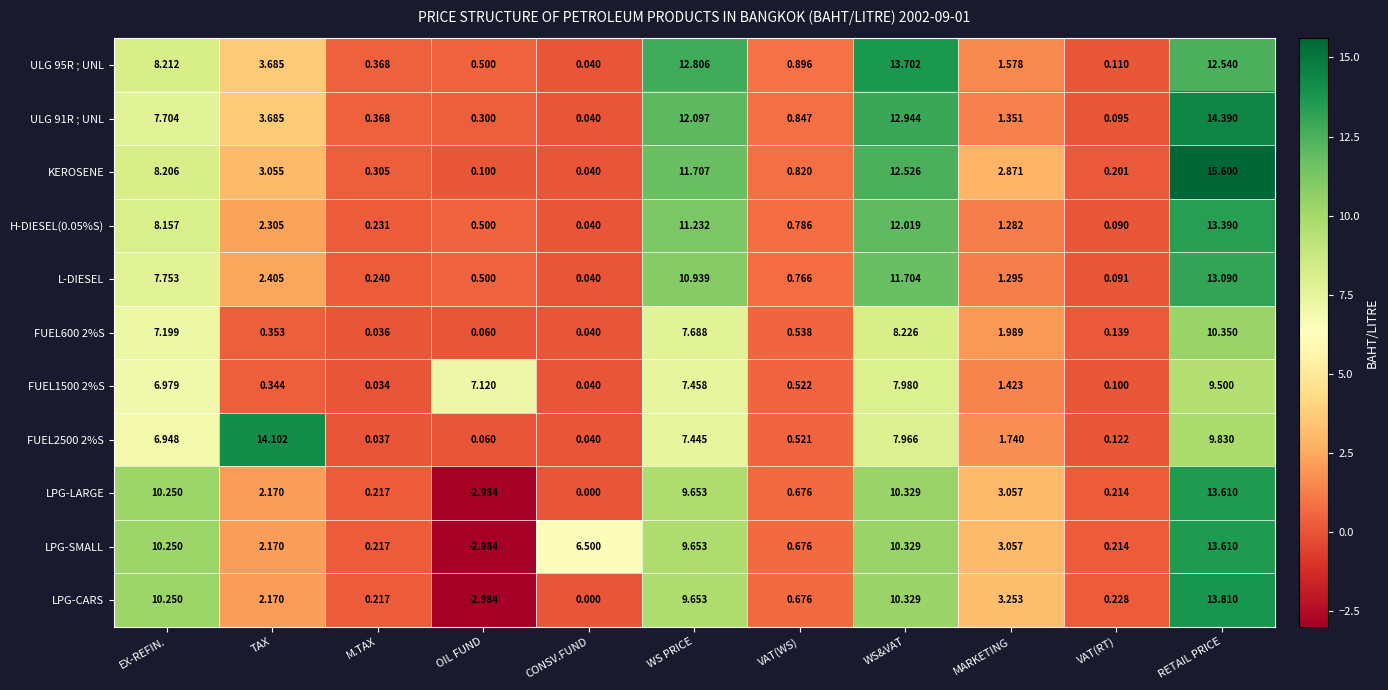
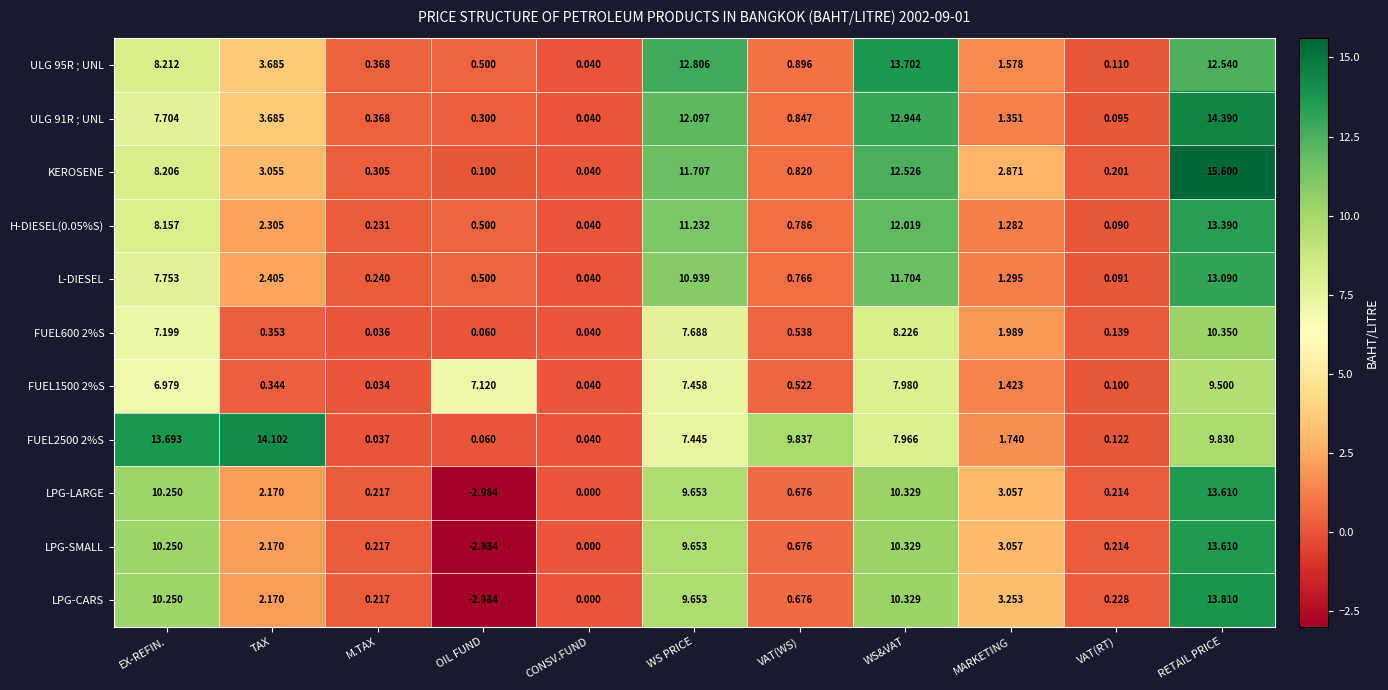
  {
    "ULG 95R ; UNL": {
      "EX-REFIN.": 8.212,
      "TAX": 3.685,
      "M.TAX": 0.368,
      "OIL FUND": 0.500,
      "CONSV.FUND": 0.040,
      "WS PRICE": 12.806,
      "VAT(WS)": 0.896,
      "WS&VAT": 13.702,
      "MARKETING": 1.578,
      "VAT(RT)": 0.110,
      "RETAIL PRICE": 12.540
    },
    "ULG 91R ; UNL": {
      "EX-REFIN.": 7.704,
      "TAX": 3.685,
      "M.TAX": 0.368,
      "OIL FUND": 0.300,
      "CONSV.FUND": 0.040,
      "WS PRICE": 12.097,
      "VAT(WS)": 0.847,
      "WS&VAT": 12.944,
      "MARKETING": 1.351,
      "VAT(RT)": 0.095,
      "RETAIL PRICE": 14.390
    },
    "KEROSENE": {
      "EX-REFIN.": 8.206,
      "TAX": 3.055,
      "M.TAX": 0.305,
      "OIL FUND": 0.100,
      "CONSV.FUND": 0.040,
      "WS PRICE": 11.707,
      "VAT(WS)": 0.820,
      "WS&VAT": 12.526,
      "MARKETING": 2.871,
      "VAT(RT)": 0.201,
      "RETAIL PRICE": 15.600
    },
    "H-DIESEL(0.05%S)": {
      "EX-REFIN.": 8.157,
      "TAX": 2.305,
      "M.TAX": 0.231,
      "OIL FUND": 0.500,
      "CONSV.FUND": 0.040,
      "WS PRICE": 11.232,
      "VAT(WS)": 0.786,
      "WS&VAT": 12.019,
      "MARKETING": 1.282,
      "VAT(RT)": 0.090,
      "RETAIL PRICE": 13.390
    },
    "L-DIESEL": {
      "EX-REFIN.": 7.753,
      "TAX": 2.405,
      "M.TAX": 0.240,
      "OIL FUND": 0.500,
      "CONSV.FUND": 0.040,
      "WS PRICE": 10.939,
      "VAT(WS)": 0.766,
      "WS&VAT": 11.704,
      "MARKETING": 1.295,
      "VAT(RT)": 0.091,
      "RETAIL PRICE": 13.090
    },
    "FUEL600 2%S": {
      "EX-REFIN.": 7.199,
      "TAX": 0.353,
      "M.TAX": 0.036,
      "OIL FUND": 0.060,
      "CONSV.FUND": 0.040,
      "WS PRICE": 7.688,
      "VAT(WS)": 0.538,
      "WS&VAT": 8.226,
      "MARKETING": 1.989,
      "VAT(RT)": 0.139,
      "RETAIL PRICE": 10.350
    },
    "FUEL1500 2%S": {
      "EX-REFIN.": 6.979,
      "TAX": 0.344,
      "M.TAX": 0.034,
      "OIL FUND": 7.120,
      "CONSV.FUND": 0.040,
      "WS PRICE": 7.458,
      "VAT(WS)": 0.522,
      "WS&VAT": 7.980,
      "MARKETING": 1.423,
      "VAT(RT)": 0.100,
      "RETAIL PRICE": 9.500
    },
    "FUEL2500 2%S": {
-     "EX-REFIN.": 6.948,
+     "EX-REFIN.": 13.693,
      "TAX": 14.102,
      "M.TAX": 0.037,
      "OIL FUND": 0.060,
      "CONSV.FUND": 0.040,
      "WS PRICE": 7.445,
-     "VAT(WS)": 0.521,
+     "VAT(WS)": 9.837,
      "WS&VAT": 7.966,
      "MARKETING": 1.740,
      "VAT(RT)": 0.122,
      "RETAIL PRICE": 9.830
    },
    "LPG-LARGE": {
      "EX-REFIN.": 10.250,
      "TAX": 2.170,
      "M.TAX": 0.217,
      "OIL FUND": -2.984,
      "CONSV.FUND": 0.000,
      "WS PRICE": 9.653,
      "VAT(WS)": 0.676,
      "WS&VAT": 10.329,
      "MARKETING": 3.057,
      "VAT(RT)": 0.214,
      "RETAIL PRICE": 13.610
    },
    "LPG-SMALL": {
      "EX-REFIN.": 10.250,
      "TAX": 2.170,
      "M.TAX": 0.217,
      "OIL FUND": -2.984,
-     "CONSV.FUND": 6.500,
+     "CONSV.FUND": 0.000,
      "WS PRICE": 9.653,
      "VAT(WS)": 0.676,
      "WS&VAT": 10.329,
      "MARKETING": 3.057,
      "VAT(RT)": 0.214,
      "RETAIL PRICE": 13.610
    },
    "LPG-CARS": {
      "EX-REFIN.": 10.250,
      "TAX": 2.170,
      "M.TAX": 0.217,
      "OIL FUND": -2.984,
      "CONSV.FUND": 0.000,
      "WS PRICE": 9.653,
      "VAT(WS)": 0.676,
      "WS&VAT": 10.329,
      "MARKETING": 3.253,
      "VAT(RT)": 0.228,
      "RETAIL PRICE": 13.810
    }
  }
